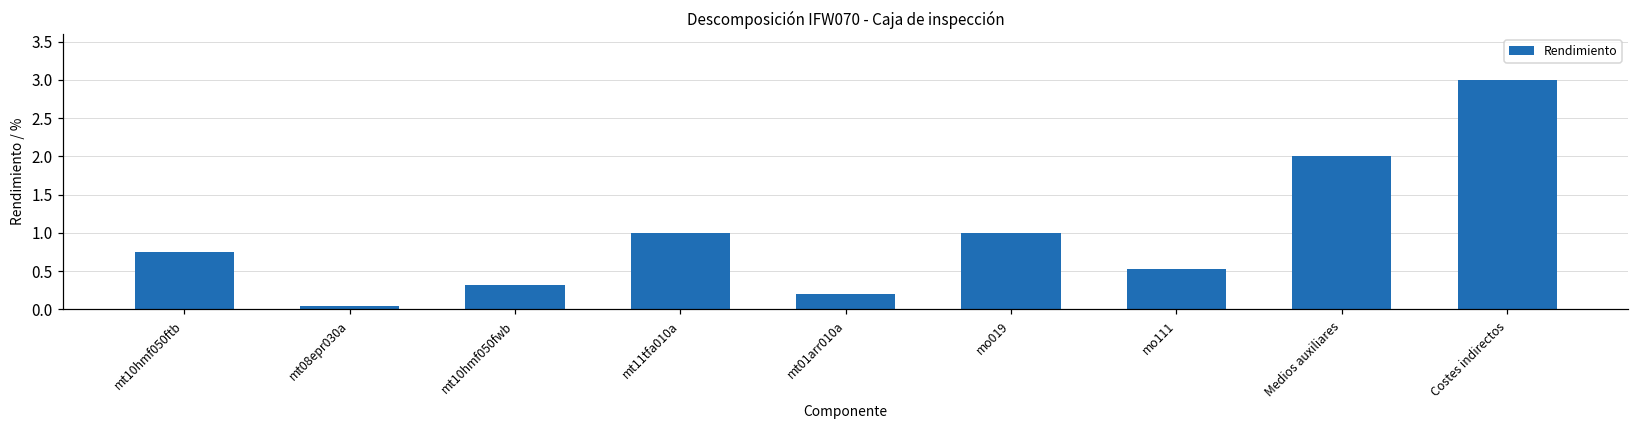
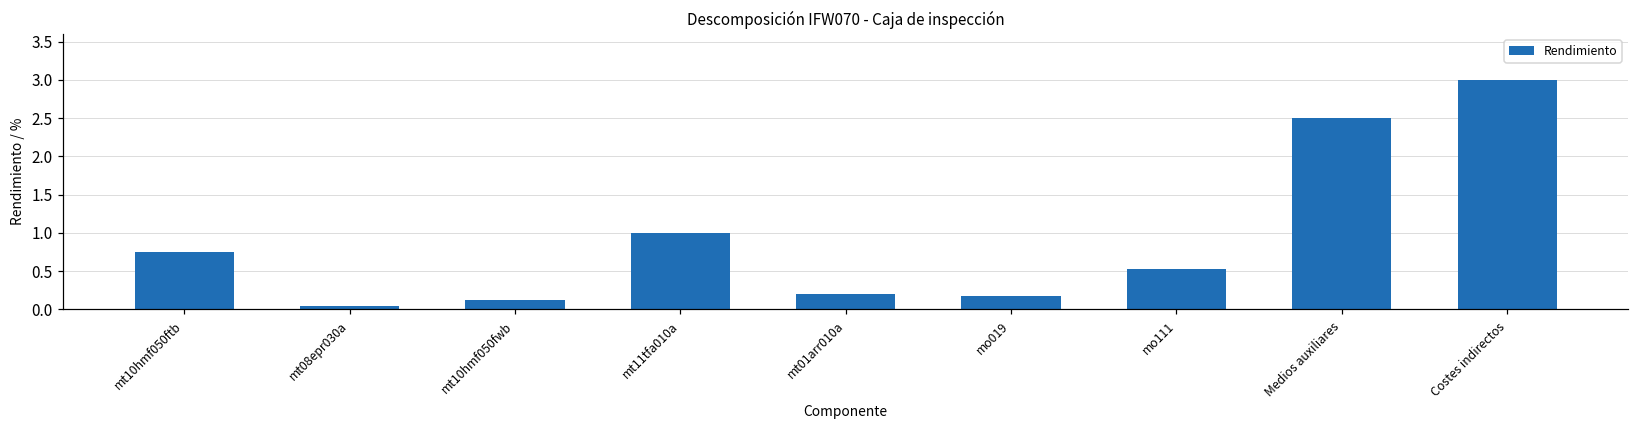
  {
    "mt10hmf050ftb": 0.7,
    "mt08epr030a": 0.1,
-   "mt10hmf050fwb": 0.3,
+   "mt10hmf050fwb": 0.1,
    "mt11tfa010a": 1.0,
    "mt01arr010a": 0.2,
-   "mo019": 1.0,
+   "mo019": 0.2,
    "mo111": 0.5,
-   "Medios auxiliares": 2.0,
+   "Medios auxiliares": 2.5,
    "Costes indirectos": 3.0
  }
